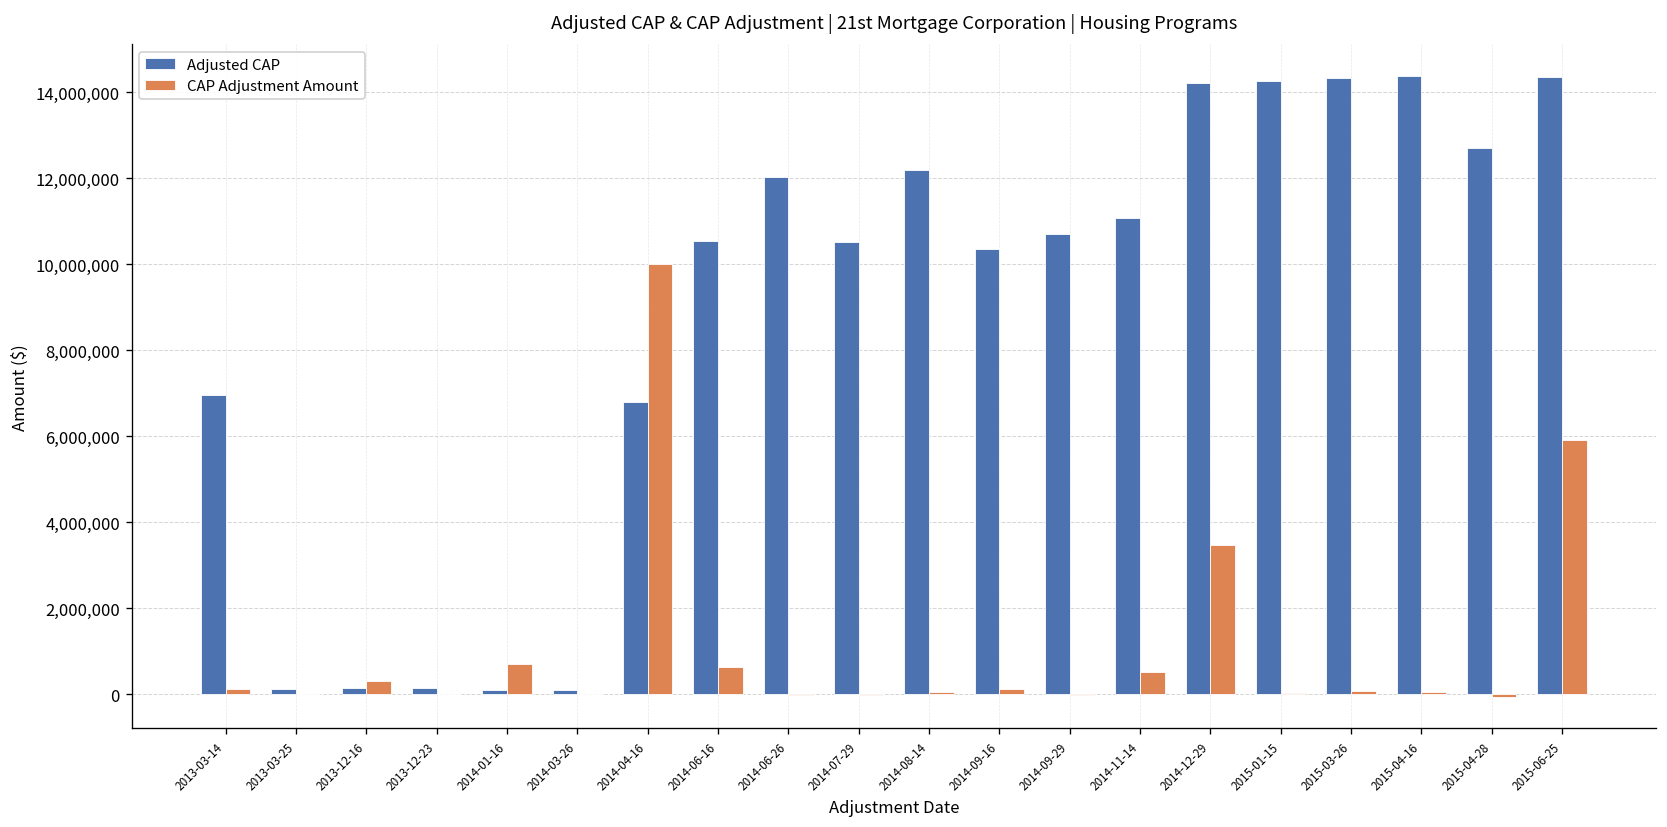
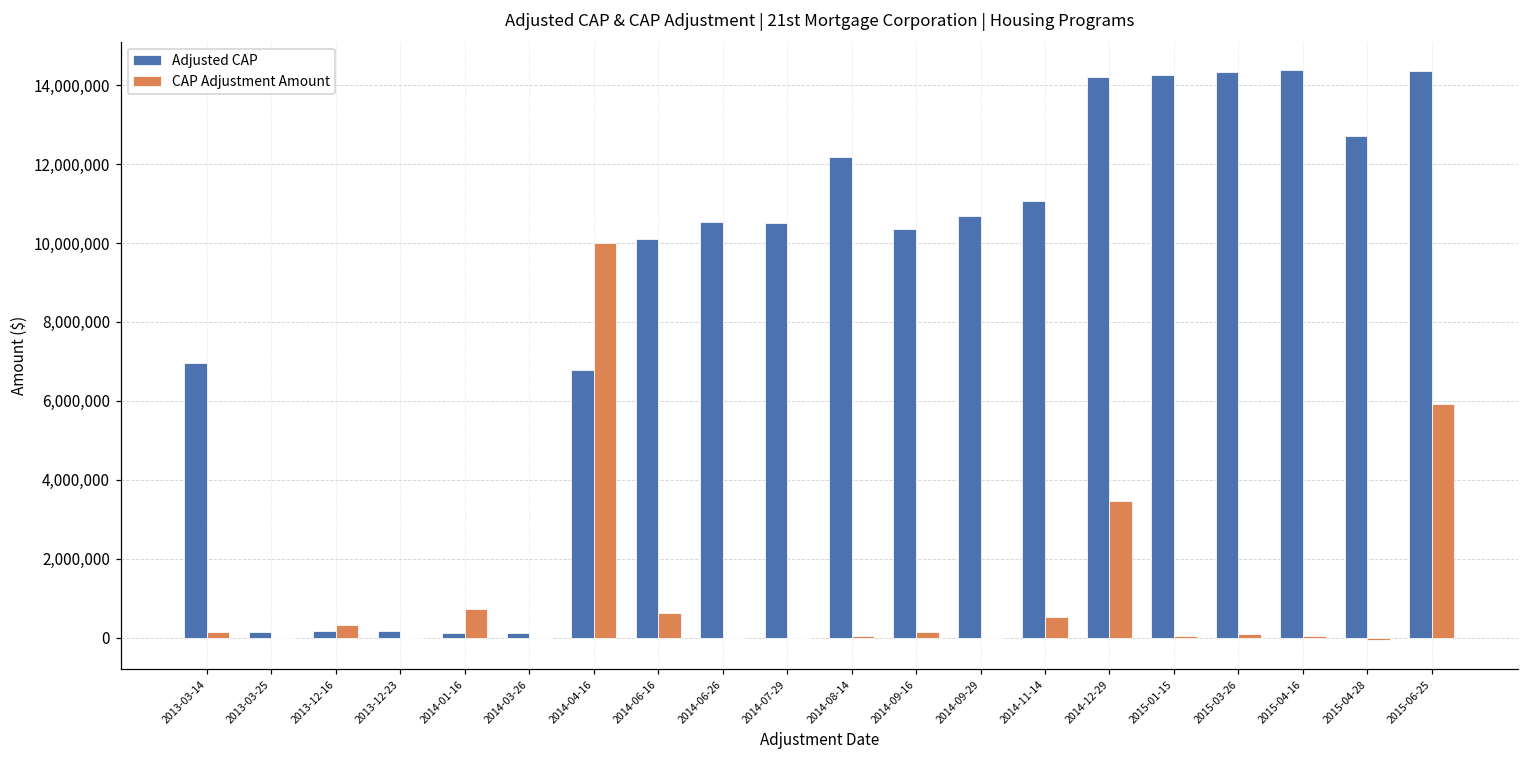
  {
    "Adjusted CAP": {
      "2013-03-14": "6,900,000",
      "2013-03-25": "100,000",
      "2013-12-16": "200,000",
      "2013-12-23": "200,000",
      "2014-01-16": "100,000",
      "2014-03-26": "100,000",
      "2014-04-16": "6,800,000",
-     "2014-06-16": "10,500,000",
-     "2014-06-26": "12,000,000",
+     "2014-06-16": "10,100,000",
+     "2014-06-26": "10,500,000",
      "2014-07-29": "10,500,000",
      "2014-08-14": "12,200,000",
      "2014-09-16": "10,400,000",
      "2014-09-29": "10,700,000",
      "2014-11-14": "11,100,000",
      "2014-12-29": "14,200,000",
      "2015-01-15": "14,300,000",
      "2015-03-26": "14,300,000",
      "2015-04-16": "14,400,000",
      "2015-04-28": "12,700,000",
      "2015-06-25": "14,400,000"
    },
    "CAP Adjustment Amount": {
      "2013-03-14": "100,000",
      "2013-12-16": "300,000",
      "2014-01-16": "700,000",
      "2014-04-16": "10,000,000",
      "2014-06-16": "600,000",
      "2014-09-16": "100,000",
      "2014-11-14": "500,000",
      "2014-12-29": "3,500,000",
      "2015-03-26": "100,000",
      "2015-06-25": "5,900,000"
    }
  }
